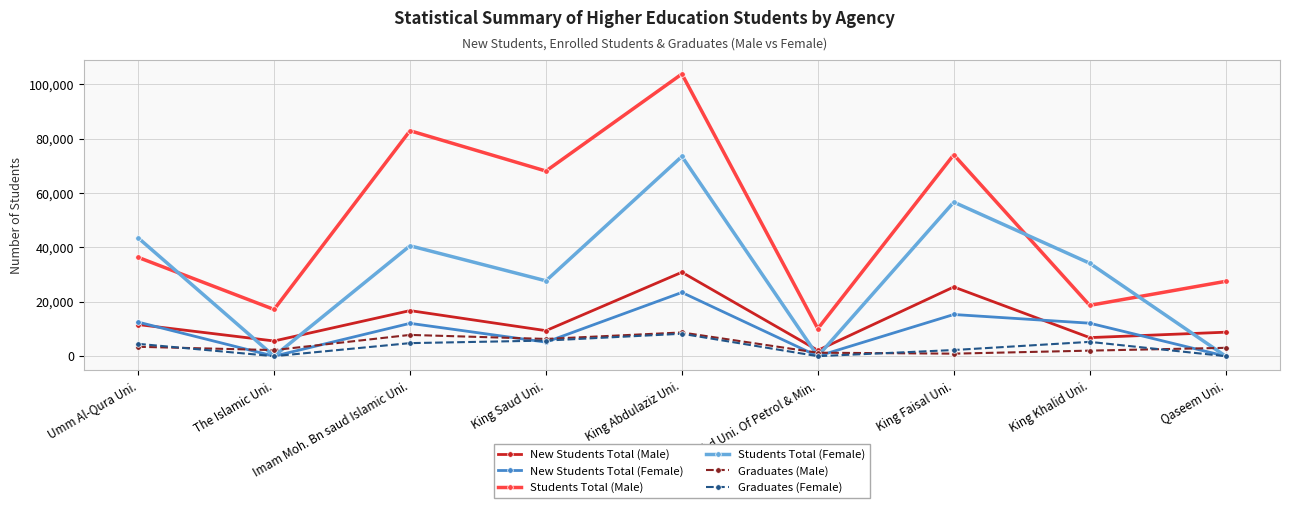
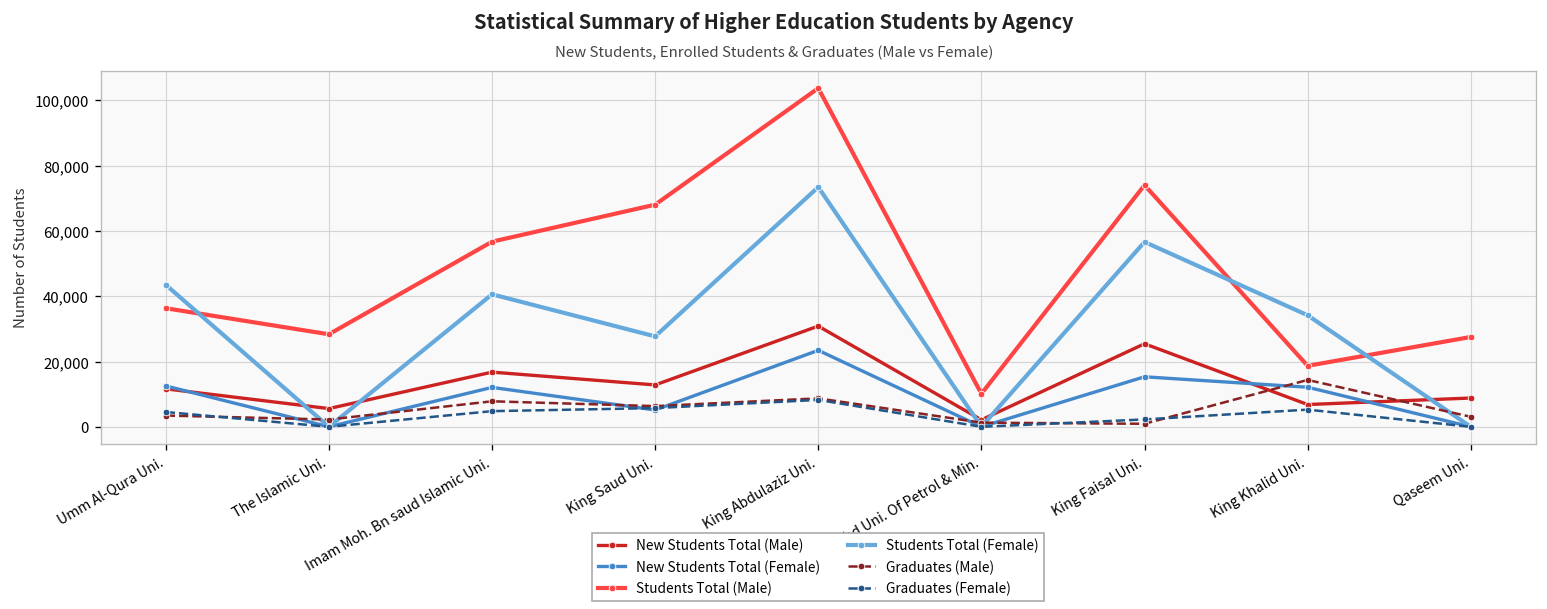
  {
    "New Students Total (Male)": {
      "The Islamic Uni.": "6,000",
      "Imam Moh. Bn saud Islamic Uni.": "17,000",
-     "King Saud Uni.": "9,000",
+     "King Saud Uni.": "13,000",
      "King Abdulaziz Uni.": "31,000",
      "King Faisal Uni.": "25,000",
      "King Khalid Uni.": "7,000",
      "Qaseem Uni.": "9,000"
    },
    "Students Total (Male)": {
      "Umm Al-Qura Uni.": "36,000",
-     "The Islamic Uni.": "17,000",
-     "Imam Moh. Bn saud Islamic Uni.": "83,000",
+     "The Islamic Uni.": "28,000",
+     "Imam Moh. Bn saud Islamic Uni.": "57,000",
      "King Saud Uni.": "68,000",
      "King Abdulaziz Uni.": "104,000",
      "King Fahd Uni. Of Petrol & Min.": "10,000",
      "King Faisal Uni.": "74,000",
      "King Khalid Uni.": "19,000",
      "Qaseem Uni.": "28,000"
    },
    "Graduates (Male)": {
      "Umm Al-Qura Uni.": "3,000",
      "The Islamic Uni.": "2,000",
      "Imam Moh. Bn saud Islamic Uni.": "8,000",
      "King Faisal Uni.": "1,000",
-     "King Khalid Uni.": "2,000",
+     "King Khalid Uni.": "14,000",
      "Qaseem Uni.": "3,000"
    },
    "Graduates (Female)": {
      "Umm Al-Qura Uni.": "5,000",
      "Imam Moh. Bn saud Islamic Uni.": "5,000",
      "King Faisal Uni.": "2,000",
      "King Khalid Uni.": "5,000"
    }
  }
